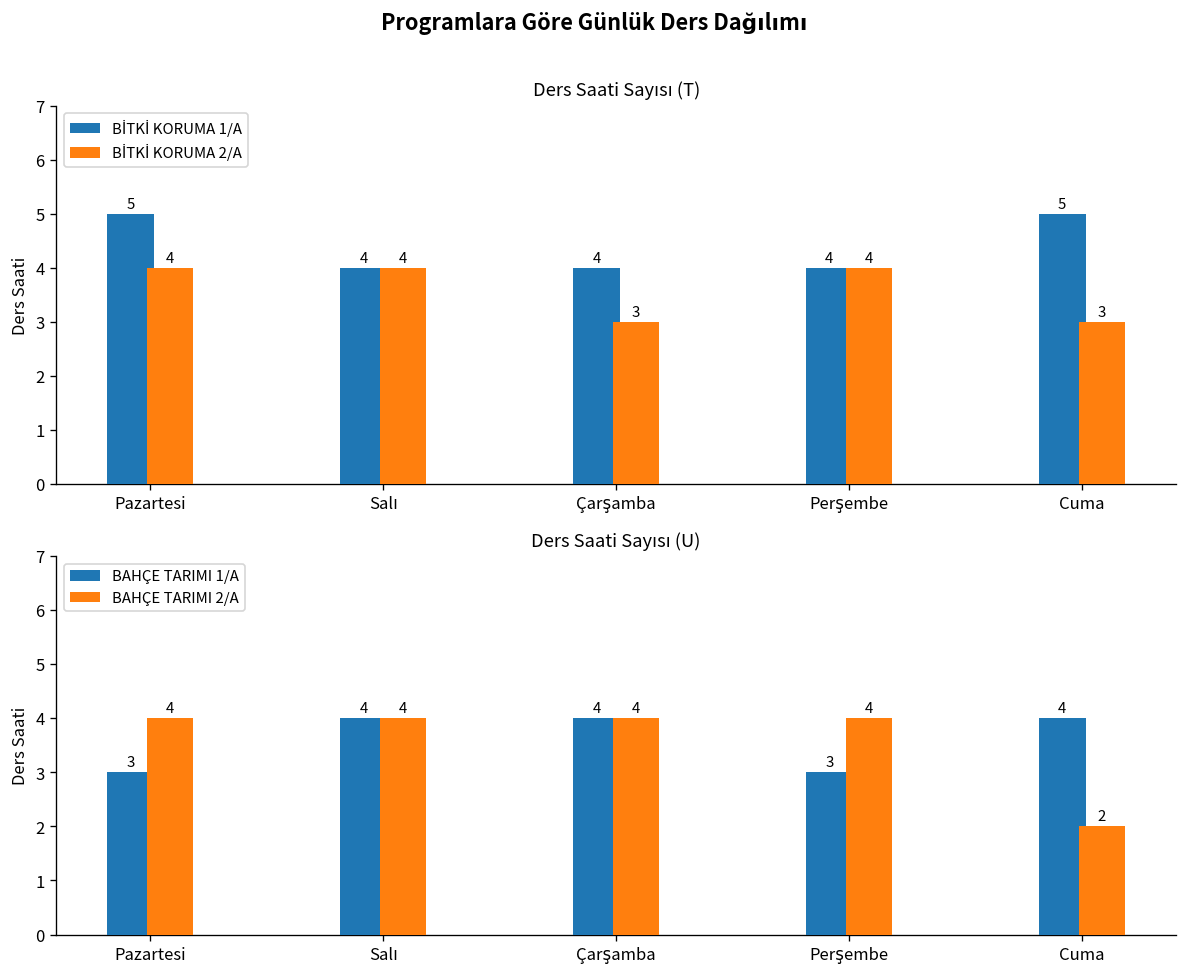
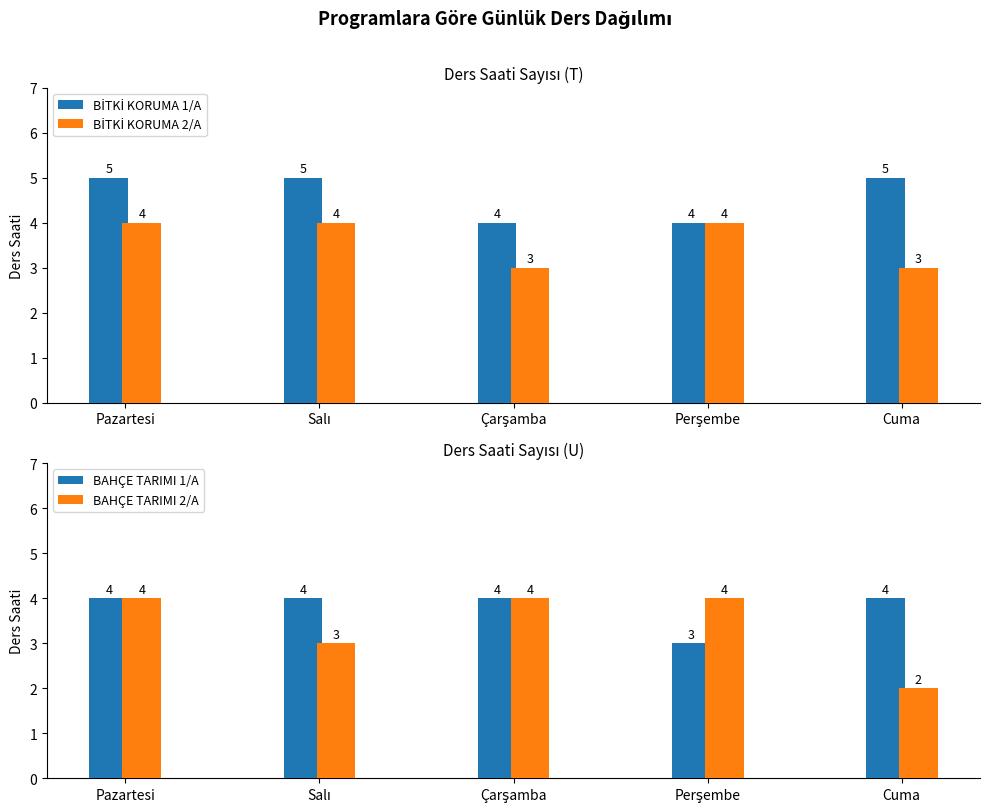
  {
    "Ders Saati Sayısı (T)": {
      "BİTKİ KORUMA 1/A": {
        "Pazartesi": 5,
-       "Salı": 4,
+       "Salı": 5,
        "Çarşamba": 4,
        "Perşembe": 4,
        "Cuma": 5
      },
      "BİTKİ KORUMA 2/A": {
        "Pazartesi": 4,
        "Salı": 4,
        "Çarşamba": 3,
        "Perşembe": 4,
        "Cuma": 3
      }
    },
    "Ders Saati Sayısı (U)": {
      "BAHÇE TARIMI 1/A": {
-       "Pazartesi": 3,
+       "Pazartesi": 4,
        "Salı": 4,
        "Çarşamba": 4,
        "Perşembe": 3,
        "Cuma": 4
      },
      "BAHÇE TARIMI 2/A": {
        "Pazartesi": 4,
-       "Salı": 4,
+       "Salı": 3,
        "Çarşamba": 4,
        "Perşembe": 4,
        "Cuma": 2
      }
    }
  }
